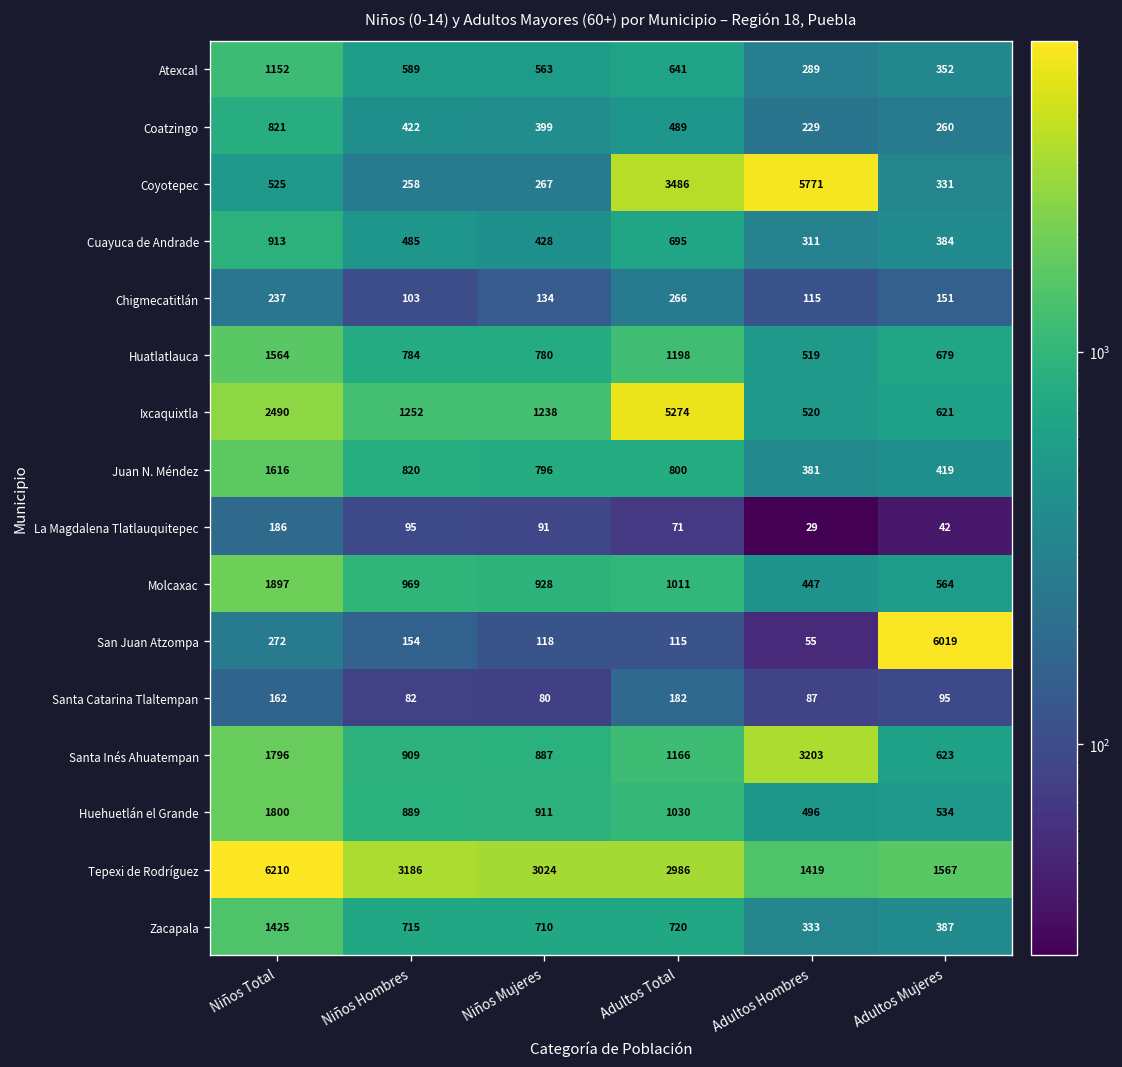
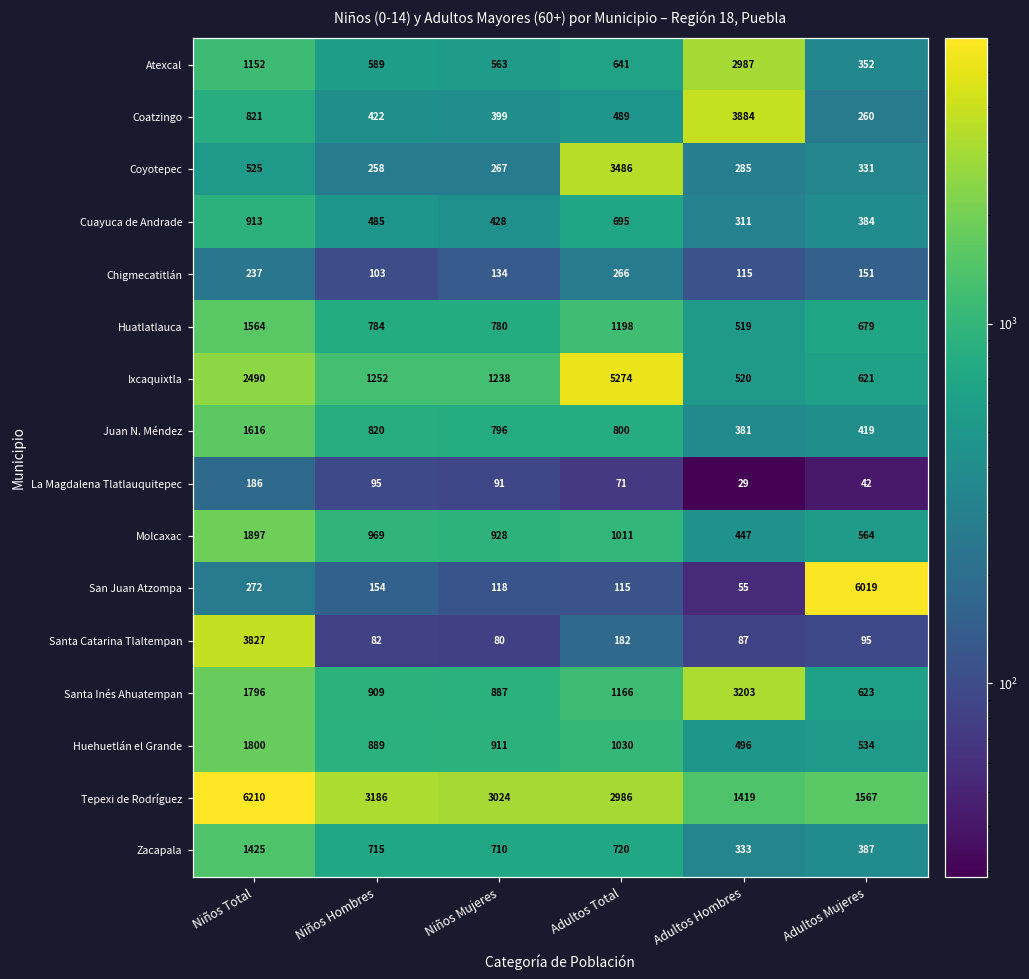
  {
    "Atexcal": {
      "Niños Total": 1152,
      "Niños Hombres": 589,
      "Niños Mujeres": 563,
      "Adultos Total": 641,
-     "Adultos Hombres": 289,
+     "Adultos Hombres": 2987,
      "Adultos Mujeres": 352
    },
    "Coatzingo": {
      "Niños Total": 821,
      "Niños Hombres": 422,
      "Niños Mujeres": 399,
      "Adultos Total": 489,
-     "Adultos Hombres": 229,
+     "Adultos Hombres": 3884,
      "Adultos Mujeres": 260
    },
    "Coyotepec": {
      "Niños Total": 525,
      "Niños Hombres": 258,
      "Niños Mujeres": 267,
      "Adultos Total": 3486,
-     "Adultos Hombres": 5771,
+     "Adultos Hombres": 285,
      "Adultos Mujeres": 331
    },
    "Cuayuca de Andrade": {
      "Niños Total": 913,
      "Niños Hombres": 485,
      "Niños Mujeres": 428,
      "Adultos Total": 695,
      "Adultos Hombres": 311,
      "Adultos Mujeres": 384
    },
    "Chigmecatitlán": {
      "Niños Total": 237,
      "Niños Hombres": 103,
      "Niños Mujeres": 134,
      "Adultos Total": 266,
      "Adultos Hombres": 115,
      "Adultos Mujeres": 151
    },
    "Huatlatlauca": {
      "Niños Total": 1564,
      "Niños Hombres": 784,
      "Niños Mujeres": 780,
      "Adultos Total": 1198,
      "Adultos Hombres": 519,
      "Adultos Mujeres": 679
    },
    "Ixcaquixtla": {
      "Niños Total": 2490,
      "Niños Hombres": 1252,
      "Niños Mujeres": 1238,
      "Adultos Total": 5274,
      "Adultos Hombres": 520,
      "Adultos Mujeres": 621
    },
    "Juan N. Méndez": {
      "Niños Total": 1616,
      "Niños Hombres": 820,
      "Niños Mujeres": 796,
      "Adultos Total": 800,
      "Adultos Hombres": 381,
      "Adultos Mujeres": 419
    },
    "La Magdalena Tlatlauquitepec": {
      "Niños Total": 186,
      "Niños Hombres": 95,
      "Niños Mujeres": 91,
      "Adultos Total": 71,
      "Adultos Hombres": 29,
      "Adultos Mujeres": 42
    },
    "Molcaxac": {
      "Niños Total": 1897,
      "Niños Hombres": 969,
      "Niños Mujeres": 928,
      "Adultos Total": 1011,
      "Adultos Hombres": 447,
      "Adultos Mujeres": 564
    },
    "San Juan Atzompa": {
      "Niños Total": 272,
      "Niños Hombres": 154,
      "Niños Mujeres": 118,
      "Adultos Total": 115,
      "Adultos Hombres": 55,
      "Adultos Mujeres": 6019
    },
    "Santa Catarina Tlaltempan": {
-     "Niños Total": 162,
+     "Niños Total": 3827,
      "Niños Hombres": 82,
      "Niños Mujeres": 80,
      "Adultos Total": 182,
      "Adultos Hombres": 87,
      "Adultos Mujeres": 95
    },
    "Santa Inés Ahuatempan": {
      "Niños Total": 1796,
      "Niños Hombres": 909,
      "Niños Mujeres": 887,
      "Adultos Total": 1166,
      "Adultos Hombres": 3203,
      "Adultos Mujeres": 623
    },
    "Huehuetlán el Grande": {
      "Niños Total": 1800,
      "Niños Hombres": 889,
      "Niños Mujeres": 911,
      "Adultos Total": 1030,
      "Adultos Hombres": 496,
      "Adultos Mujeres": 534
    },
    "Tepexi de Rodríguez": {
      "Niños Total": 6210,
      "Niños Hombres": 3186,
      "Niños Mujeres": 3024,
      "Adultos Total": 2986,
      "Adultos Hombres": 1419,
      "Adultos Mujeres": 1567
    },
    "Zacapala": {
      "Niños Total": 1425,
      "Niños Hombres": 715,
      "Niños Mujeres": 710,
      "Adultos Total": 720,
      "Adultos Hombres": 333,
      "Adultos Mujeres": 387
    }
  }
